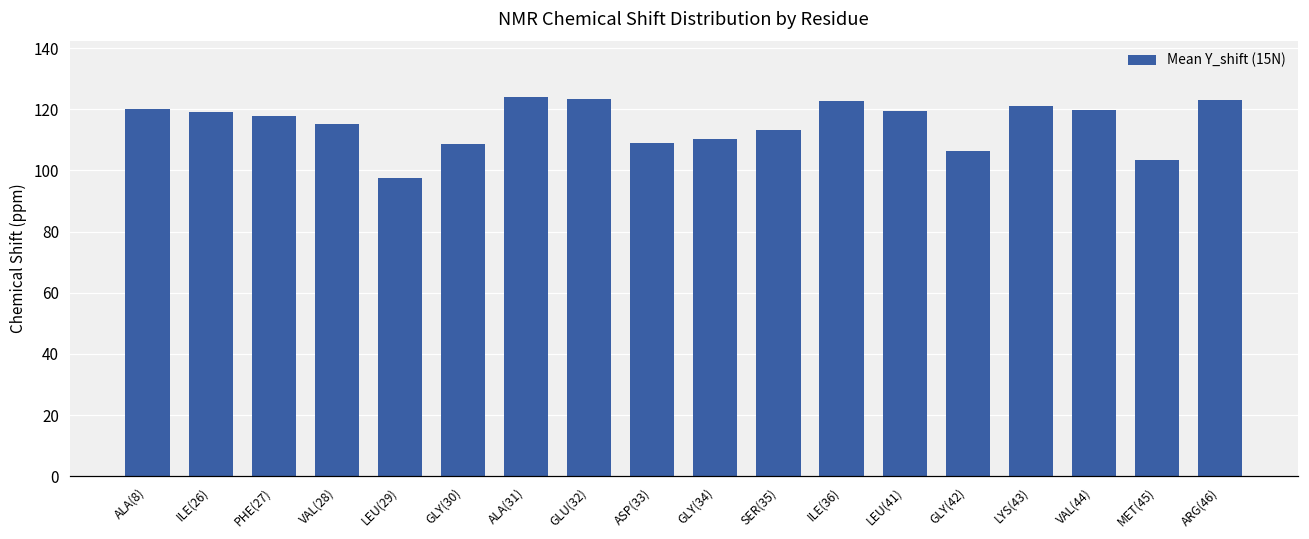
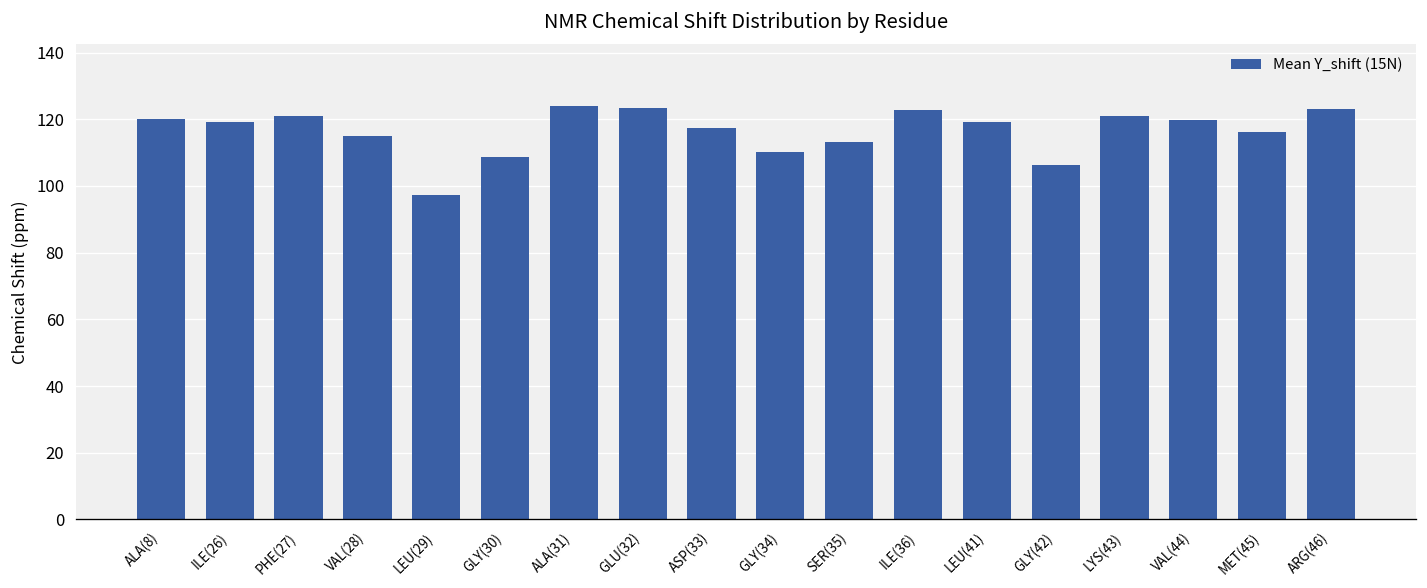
  {
    "ALA(8)": 120,
    "ILE(26)": 119,
-   "PHE(27)": 118,
+   "PHE(27)": 121,
    "VAL(28)": 115,
    "LEU(29)": 97,
    "GLY(30)": 109,
    "ALA(31)": 124,
    "GLU(32)": 123,
-   "ASP(33)": 109,
+   "ASP(33)": 117,
    "GLY(34)": 110,
    "SER(35)": 113,
    "ILE(36)": 123,
    "LEU(41)": 119,
    "GLY(42)": 106,
    "LYS(43)": 121,
    "VAL(44)": 120,
-   "MET(45)": 103,
+   "MET(45)": 116,
    "ARG(46)": 123
  }
